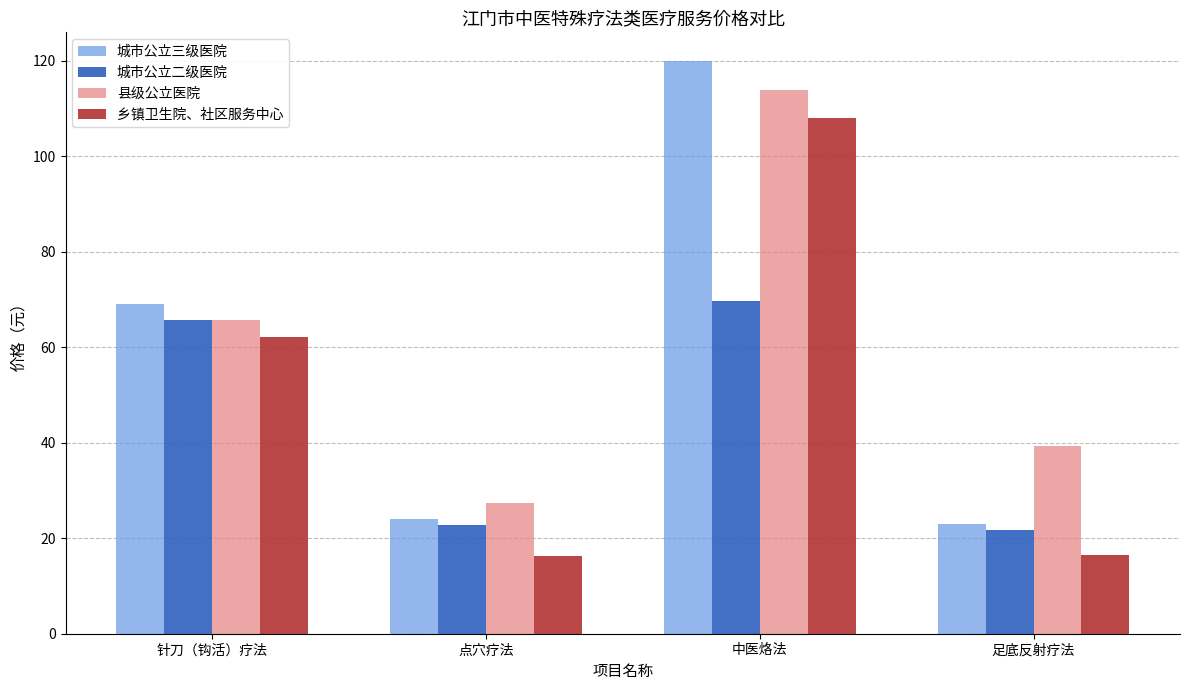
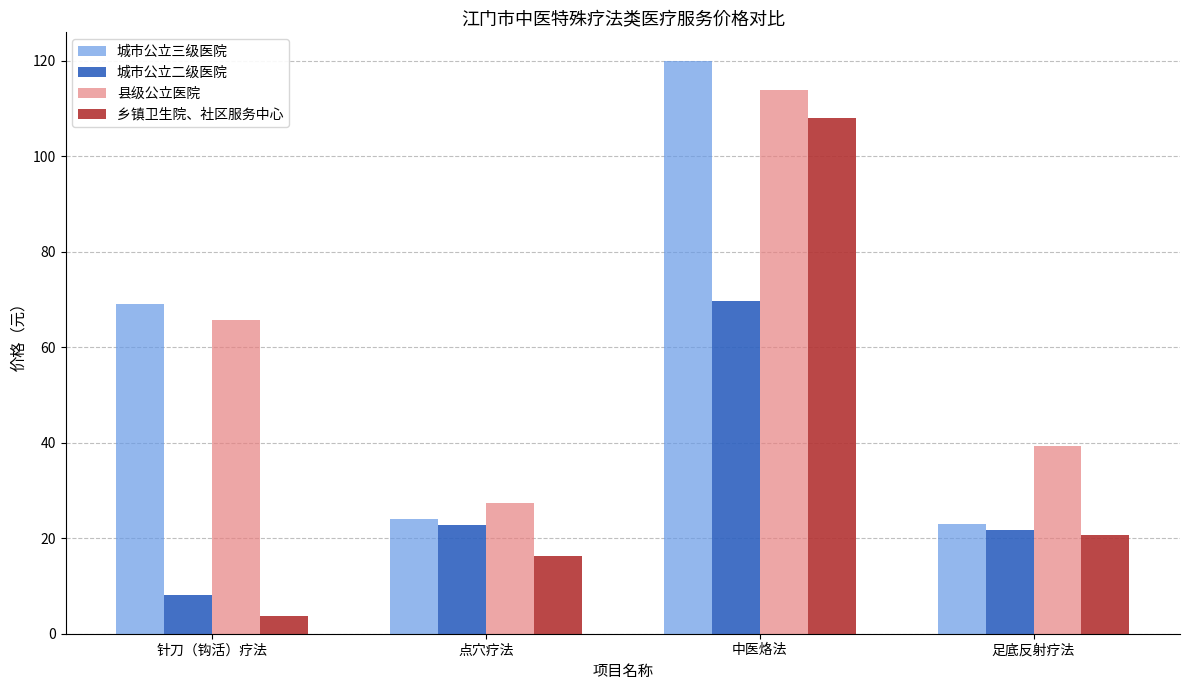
  {
    "城市公立三级医院": {
      "针刀（钩活）疗法": 69,
      "点穴疗法": 24,
      "中医烙法": 120,
      "足底反射疗法": 23
    },
    "城市公立二级医院": {
-     "针刀（钩活）疗法": 66,
+     "针刀（钩活）疗法": 8,
      "点穴疗法": 23,
      "中医烙法": 70,
      "足底反射疗法": 22
    },
    "县级公立医院": {
      "针刀（钩活）疗法": 66,
      "点穴疗法": 27,
      "中医烙法": 114,
      "足底反射疗法": 39
    },
    "乡镇卫生院、社区服务中心": {
-     "针刀（钩活）疗法": 62,
+     "针刀（钩活）疗法": 4,
      "点穴疗法": 16,
      "中医烙法": 108,
-     "足底反射疗法": 16
+     "足底反射疗法": 21
    }
  }
